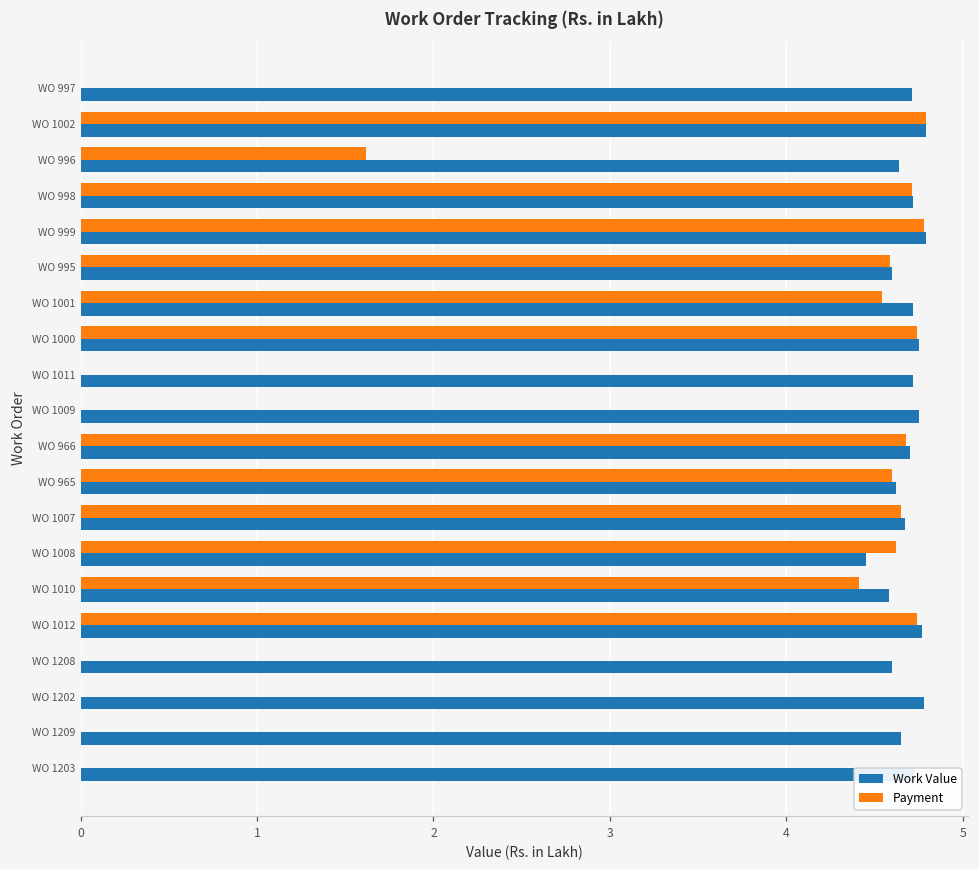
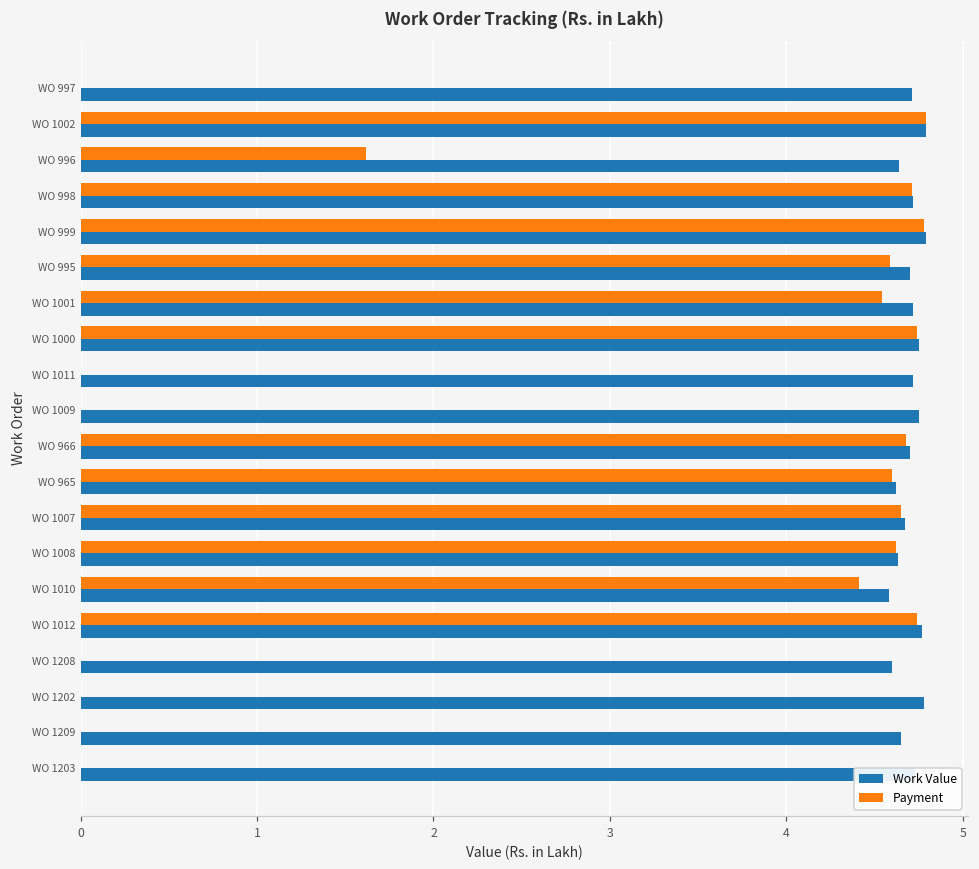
  {
    "Work Value": {
      "WO 997": 4.71,
      "WO 1002": 4.79,
      "WO 996": 4.64,
      "WO 998": 4.72,
      "WO 999": 4.79,
-     "WO 995": 4.6,
+     "WO 995": 4.7,
      "WO 1001": 4.72,
      "WO 1000": 4.75,
      "WO 1011": 4.72,
      "WO 1009": 4.75,
      "WO 966": 4.70,
      "WO 965": 4.62,
      "WO 1007": 4.67,
-     "WO 1008": 4.45,
+     "WO 1008": 4.63,
      "WO 1010": 4.58,
      "WO 1012": 4.77,
      "WO 1208": 4.60,
      "WO 1202": 4.78,
      "WO 1209": 4.65
    },
    "Payment": {
      "WO 997": 0.00,
      "WO 1002": 4.79,
      "WO 996": 1.62,
      "WO 998": 4.71,
      "WO 999": 4.78,
      "WO 995": 4.59,
      "WO 1001": 4.54,
      "WO 1000": 4.74,
      "WO 1011": 0.00,
      "WO 1009": 0.00,
      "WO 966": 4.68,
      "WO 965": 4.60,
      "WO 1007": 4.65,
      "WO 1008": 4.62,
      "WO 1010": 4.41,
      "WO 1012": 4.74,
      "WO 1208": 0.00,
      "WO 1202": 0.00,
      "WO 1209": 0.00,
      "WO 1203": 0.00
    }
  }
